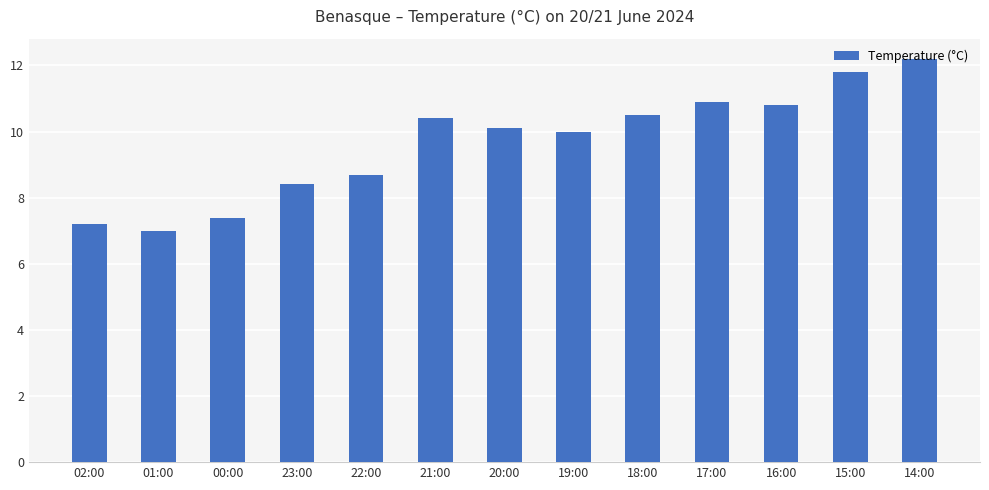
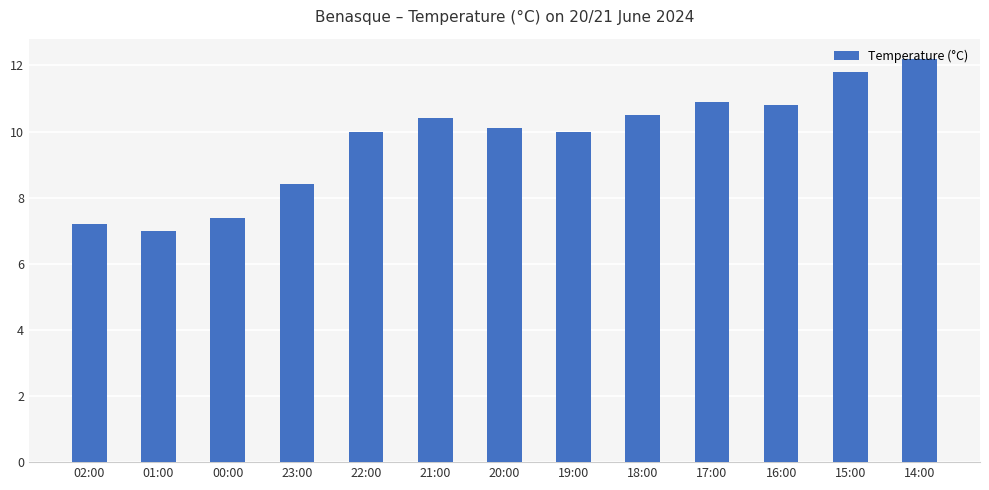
  {
    "02:00": 7.2,
    "01:00": 7.0,
    "00:00": 7.4,
    "23:00": 8.4,
-   "22:00": 8.7,
+   "22:00": 10.0,
    "21:00": 10.4,
    "20:00": 10.1,
    "19:00": 10.0,
    "18:00": 10.5,
    "17:00": 10.9,
    "16:00": 10.8,
    "15:00": 11.8,
    "14:00": 12.2
  }
